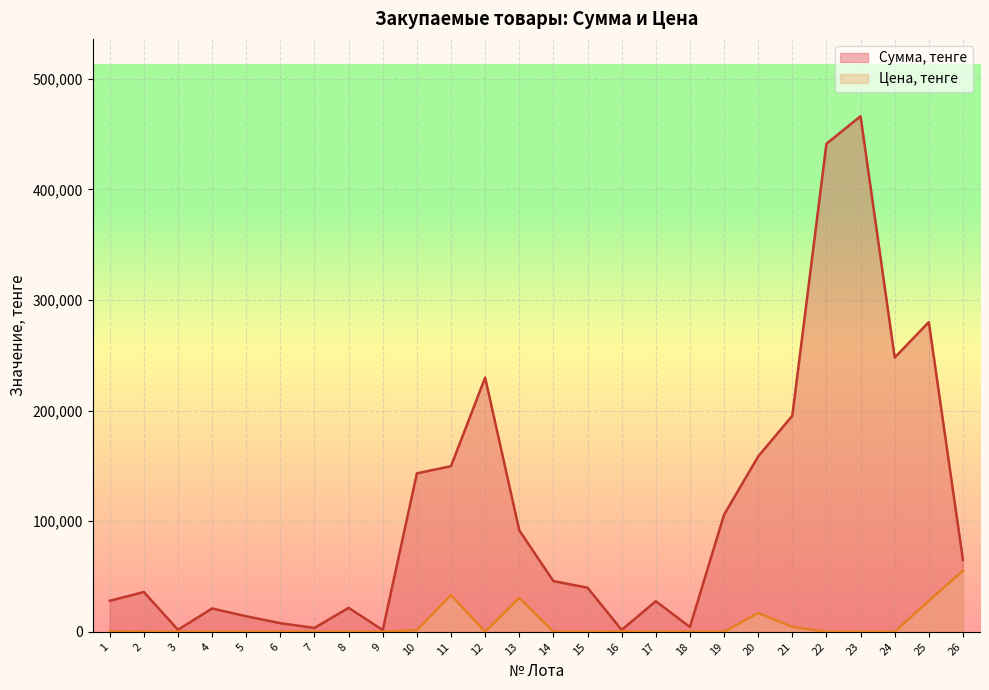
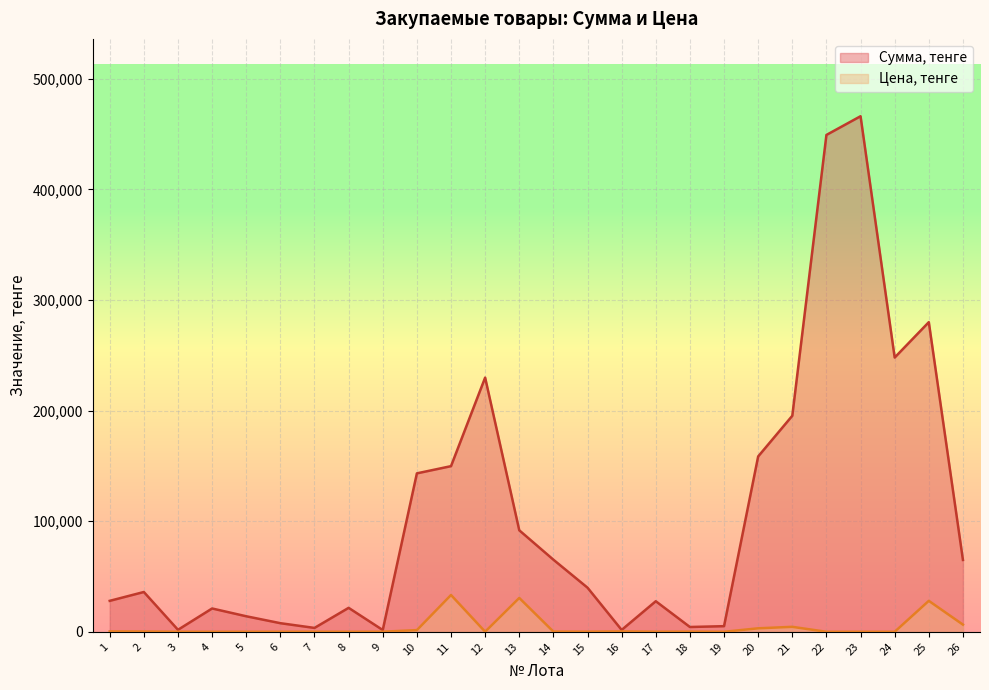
  {
    "Сумма, тенге": {
      "1": "28,000",
      "2": "36,000",
      "4": "21,000",
      "5": "14,000",
      "6": "8,000",
      "7": "4,000",
      "8": "22,000",
      "10": "143,000",
      "11": "150,000",
      "12": "230,000",
      "13": "92,000",
-     "14": "46,000",
+     "14": "65,000",
      "15": "40,000",
      "17": "28,000",
      "18": "4,000",
-     "19": "106,000",
+     "19": "5,000",
      "20": "159,000",
      "21": "195,000",
-     "22": "441,000",
+     "22": "449,000",
      "23": "466,000",
      "24": "248,000",
      "25": "280,000",
      "26": "65,000"
    },
    "Цена, тенге": {
      "1": "0",
      "2": "0",
      "4": "0",
      "5": "0",
      "6": "0",
      "7": "0",
      "8": "0",
      "10": "2,000",
      "11": "33,000",
      "12": "0",
      "13": "31,000",
      "14": "0",
      "15": "0",
      "17": "0",
      "18": "0",
      "19": "0",
-     "20": "17,000",
+     "20": "3,000",
      "21": "5,000",
      "22": "0",
      "23": "0",
      "24": "0",
      "25": "28,000",
-     "26": "55,000"
+     "26": "7,000"
    }
  }
